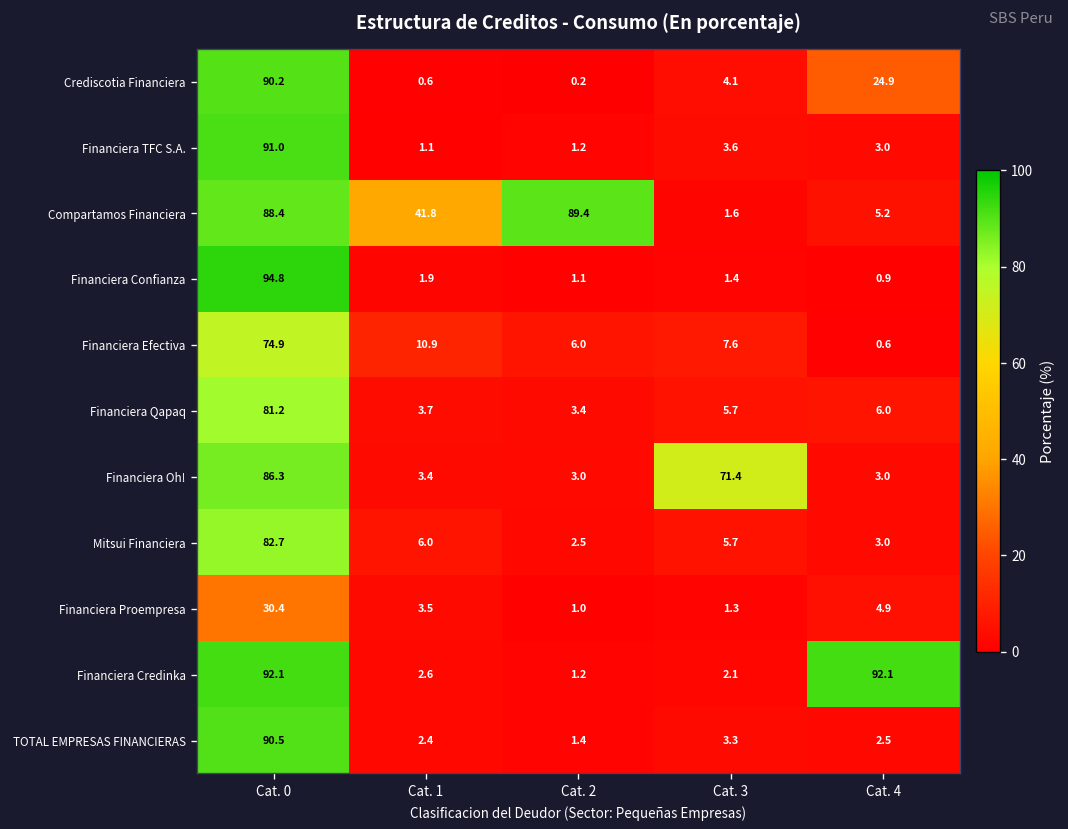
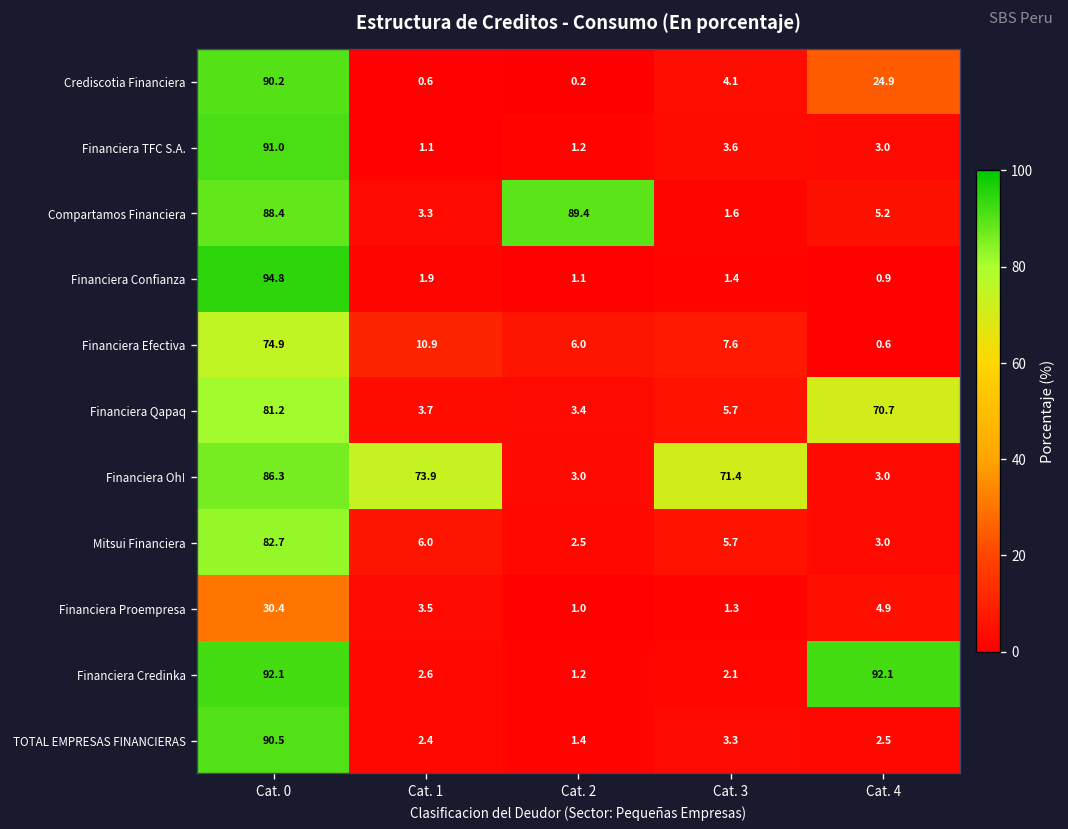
  {
    "Crediscotia Financiera": {
      "Cat. 0": 90.2,
      "Cat. 1": 0.6,
      "Cat. 2": 0.2,
      "Cat. 3": 4.1,
      "Cat. 4": 24.9
    },
    "Financiera TFC S.A.": {
      "Cat. 0": 91.0,
      "Cat. 1": 1.1,
      "Cat. 2": 1.2,
      "Cat. 3": 3.6,
      "Cat. 4": 3.0
    },
    "Compartamos Financiera": {
      "Cat. 0": 88.4,
-     "Cat. 1": 41.8,
+     "Cat. 1": 3.3,
      "Cat. 2": 89.4,
      "Cat. 3": 1.6,
      "Cat. 4": 5.2
    },
    "Financiera Confianza": {
      "Cat. 0": 94.8,
      "Cat. 1": 1.9,
      "Cat. 2": 1.1,
      "Cat. 3": 1.4,
      "Cat. 4": 0.9
    },
    "Financiera Efectiva": {
      "Cat. 0": 74.9,
      "Cat. 1": 10.9,
      "Cat. 2": 6.0,
      "Cat. 3": 7.6,
      "Cat. 4": 0.6
    },
    "Financiera Qapaq": {
      "Cat. 0": 81.2,
      "Cat. 1": 3.7,
      "Cat. 2": 3.4,
      "Cat. 3": 5.7,
-     "Cat. 4": 6.0
+     "Cat. 4": 70.7
    },
    "Financiera Oh!": {
      "Cat. 0": 86.3,
-     "Cat. 1": 3.4,
+     "Cat. 1": 73.9,
      "Cat. 2": 3.0,
      "Cat. 3": 71.4,
      "Cat. 4": 3.0
    },
    "Mitsui Financiera": {
      "Cat. 0": 82.7,
      "Cat. 1": 6.0,
      "Cat. 2": 2.5,
      "Cat. 3": 5.7,
      "Cat. 4": 3.0
    },
    "Financiera Proempresa": {
      "Cat. 0": 30.4,
      "Cat. 1": 3.5,
      "Cat. 2": 1.0,
      "Cat. 3": 1.3,
      "Cat. 4": 4.9
    },
    "Financiera Credinka": {
      "Cat. 0": 92.1,
      "Cat. 1": 2.6,
      "Cat. 2": 1.2,
      "Cat. 3": 2.1,
      "Cat. 4": 92.1
    },
    "TOTAL EMPRESAS FINANCIERAS": {
      "Cat. 0": 90.5,
      "Cat. 1": 2.4,
      "Cat. 2": 1.4,
      "Cat. 3": 3.3,
      "Cat. 4": 2.5
    }
  }
